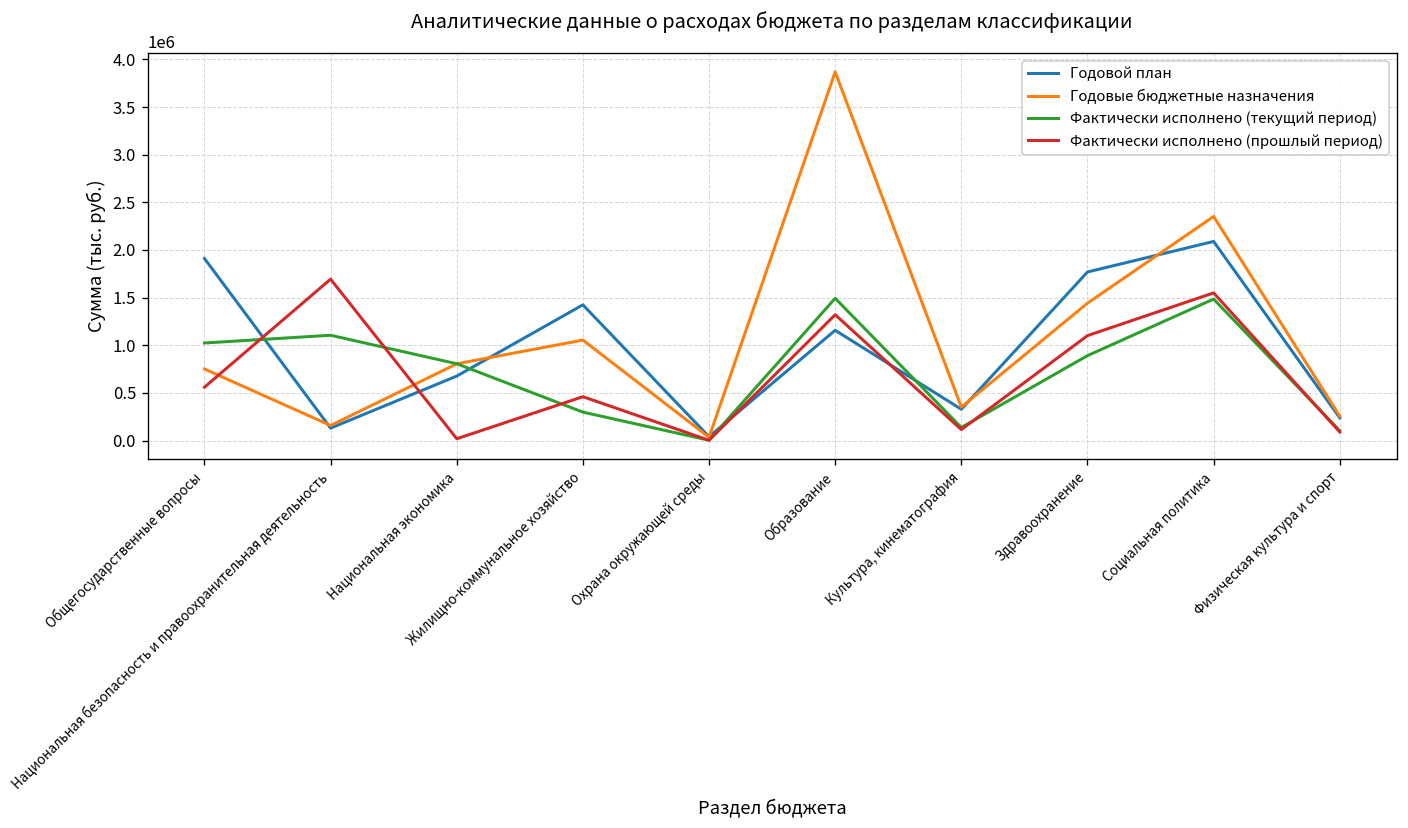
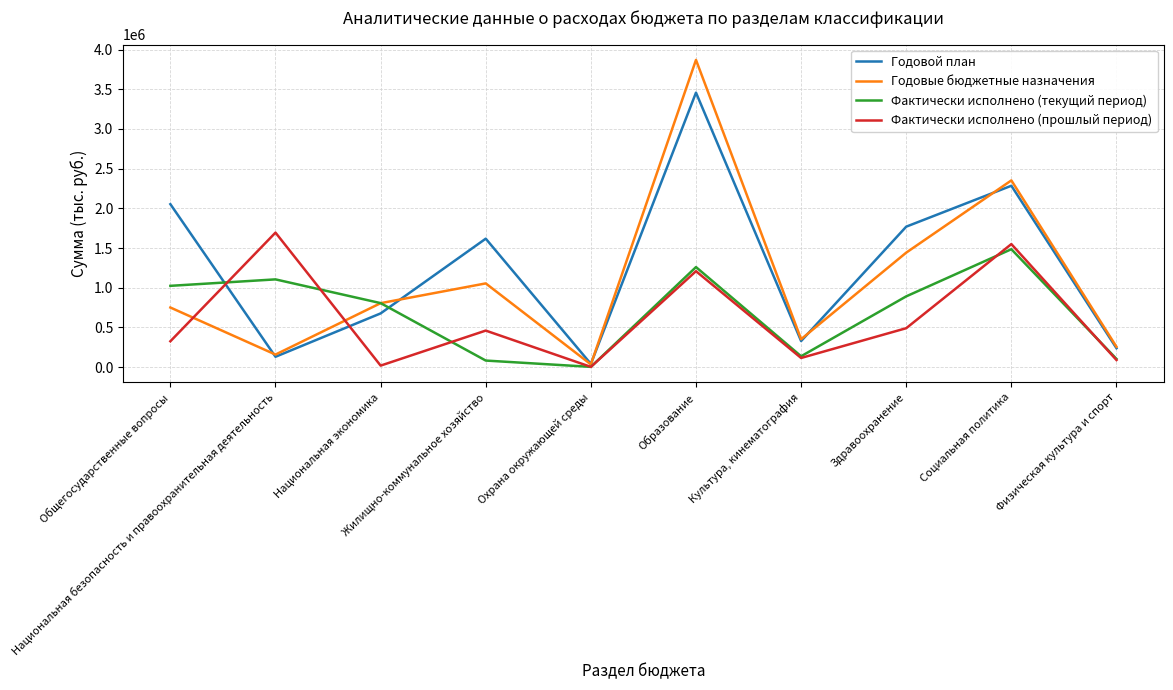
  {
    "Годовой план": {
-     "Общегосударственные вопросы": 1900000,
+     "Общегосударственные вопросы": 2100000,
      "Национальная экономика": 700000,
-     "Жилищно-коммунальное хозяйство": 1400000,
-     "Образование": 1200000,
+     "Жилищно-коммунальное хозяйство": 1600000,
+     "Образование": 3500000,
      "Здравоохранение": 1800000,
-     "Социальная политика": 2100000
+     "Социальная политика": 2300000
    },
    "Годовые бюджетные назначения": {
      "Общегосударственные вопросы": 800000,
      "Жилищно-коммунальное хозяйство": 1100000,
      "Образование": 3900000,
      "Здравоохранение": 1400000,
      "Социальная политика": 2400000
    },
    "Фактически исполнено (текущий период)": {
      "Общегосударственные вопросы": 1000000,
      "Национальная безопасность и правоохранительная деятельность": 1100000,
-     "Жилищно-коммунальное хозяйство": 300000,
-     "Образование": 1500000,
+     "Жилищно-коммунальное хозяйство": 100000,
+     "Образование": 1300000,
      "Здравоохранение": 900000,
      "Социальная политика": 1500000
    },
    "Фактически исполнено (прошлый период)": {
-     "Общегосударственные вопросы": 600000,
+     "Общегосударственные вопросы": 300000,
      "Национальная безопасность и правоохранительная деятельность": 1700000,
      "Национальная экономика": 0,
      "Жилищно-коммунальное хозяйство": 500000,
-     "Образование": 1300000,
-     "Здравоохранение": 1100000,
+     "Образование": 1200000,
+     "Здравоохранение": 500000,
      "Социальная политика": 1500000
    }
  }
